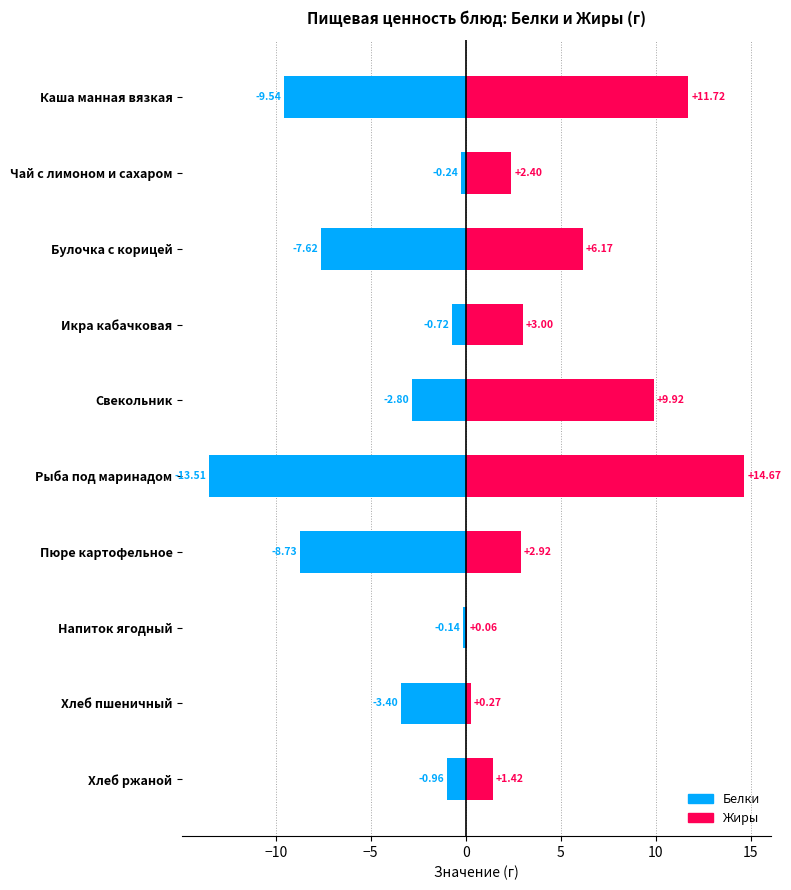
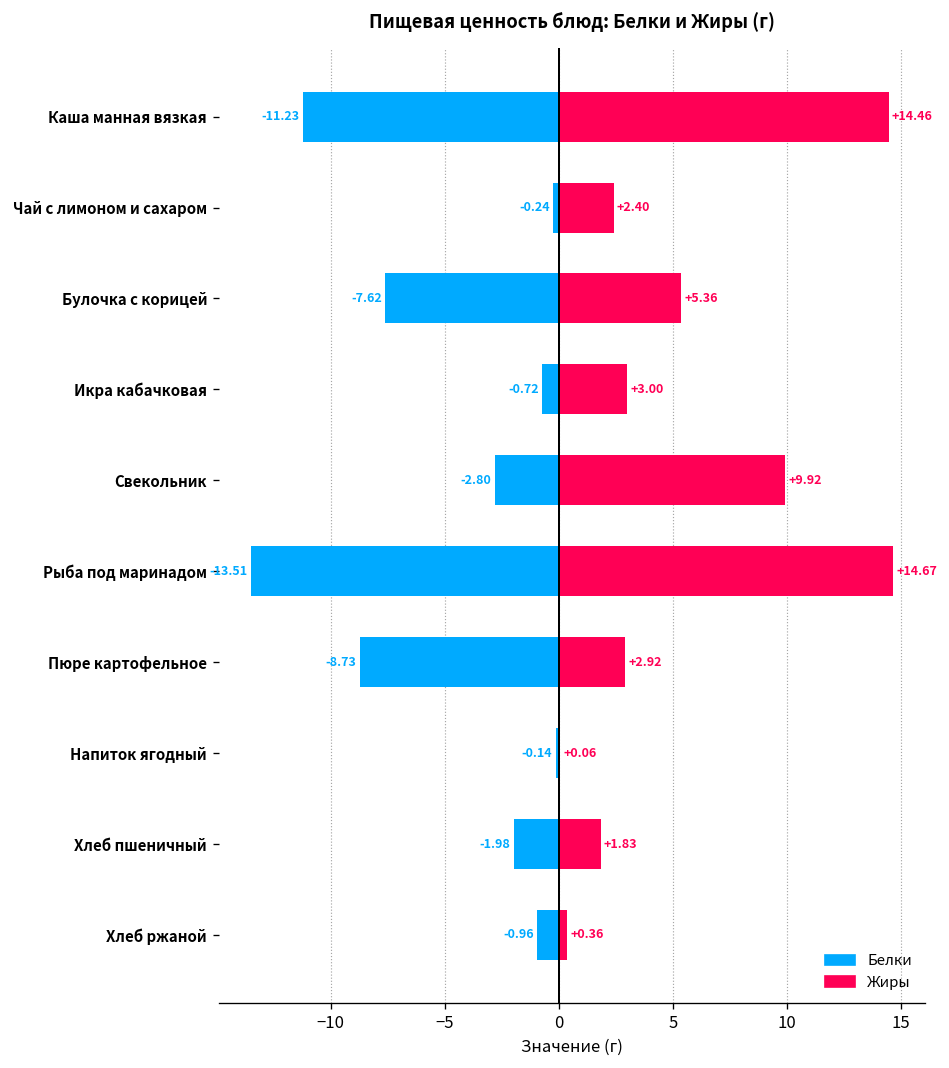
  {
    "Белки": {
-     "Каша манная вязкая": "-9.54",
+     "Каша манная вязкая": "-11.23",
      "Чай с лимоном и сахаром": "-0.24",
      "Булочка с корицей": "-7.62",
      "Икра кабачковая": "-0.72",
      "Свекольник": "-2.80",
      "Рыба под маринадом": "-13.51",
      "Пюре картофельное": "-8.73",
      "Напиток ягодный": "-0.14",
-     "Хлеб пшеничный": "-3.40",
+     "Хлеб пшеничный": "-1.98",
      "Хлеб ржаной": "-0.96"
    },
    "Жиры": {
-     "Каша манная вязкая": "+11.72",
+     "Каша манная вязкая": "+14.46",
      "Чай с лимоном и сахаром": "+2.40",
-     "Булочка с корицей": "+6.17",
+     "Булочка с корицей": "+5.36",
      "Икра кабачковая": "+3.00",
      "Свекольник": "+9.92",
      "Рыба под маринадом": "+14.67",
      "Пюре картофельное": "+2.92",
      "Напиток ягодный": "+0.06",
-     "Хлеб пшеничный": "+0.27",
-     "Хлеб ржаной": "+1.42"
+     "Хлеб пшеничный": "+1.83",
+     "Хлеб ржаной": "+0.36"
    }
  }
